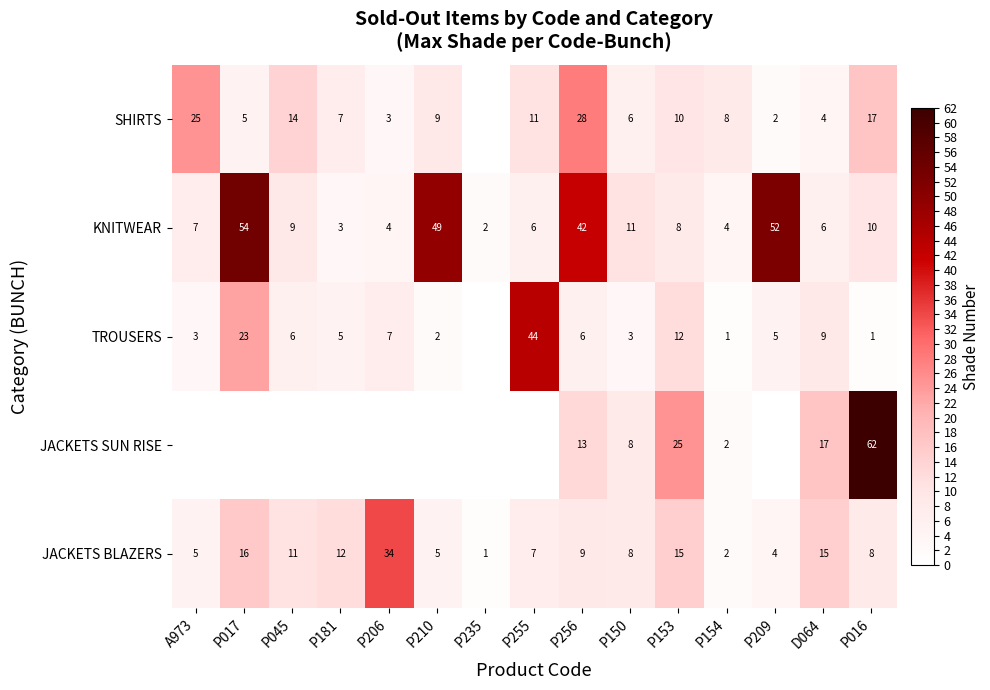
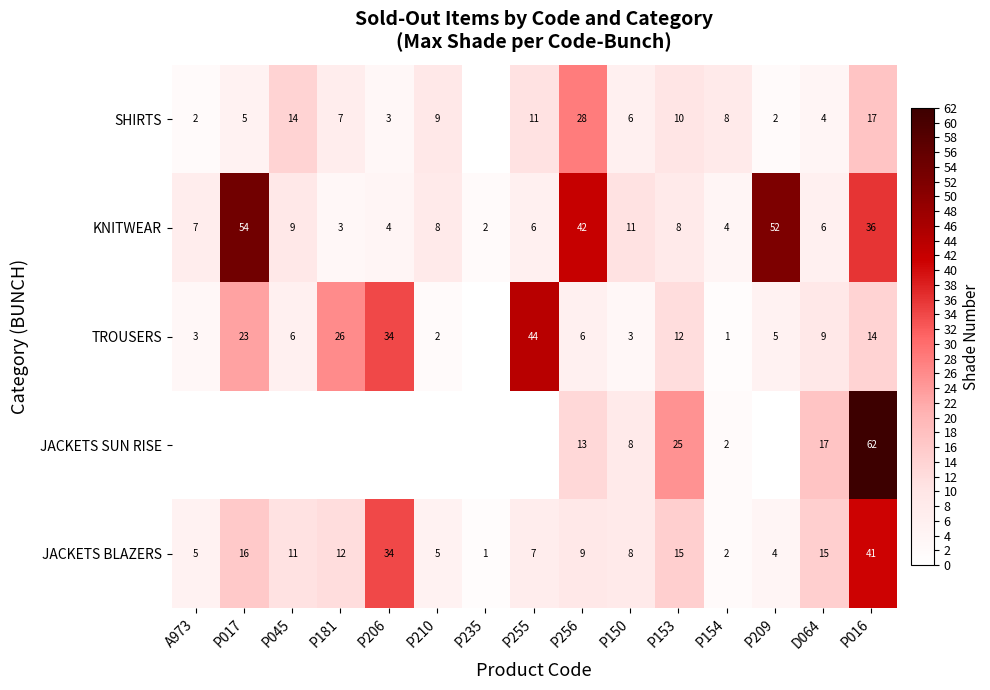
  {
    "SHIRTS": {
-     "A973": 25,
+     "A973": 2,
      "P017": 5,
      "P045": 14,
      "P181": 7,
      "P206": 3,
      "P210": 9,
      "P255": 11,
      "P256": 28,
      "P150": 6,
      "P153": 10,
      "P154": 8,
      "P209": 2,
      "D064": 4,
      "P016": 17
    },
    "KNITWEAR": {
      "A973": 7,
      "P017": 54,
      "P045": 9,
      "P181": 3,
      "P206": 4,
-     "P210": 49,
+     "P210": 8,
      "P235": 2,
      "P255": 6,
      "P256": 42,
      "P150": 11,
      "P153": 8,
      "P154": 4,
      "P209": 52,
      "D064": 6,
-     "P016": 10
+     "P016": 36
    },
    "TROUSERS": {
      "A973": 3,
      "P017": 23,
      "P045": 6,
-     "P181": 5,
-     "P206": 7,
+     "P181": 26,
+     "P206": 34,
      "P210": 2,
      "P255": 44,
      "P256": 6,
      "P150": 3,
      "P153": 12,
      "P154": 1,
      "P209": 5,
      "D064": 9,
-     "P016": 1
+     "P016": 14
    },
    "JACKETS SUN RISE": {
      "P256": 13,
      "P150": 8,
      "P153": 25,
      "P154": 2,
      "D064": 17,
      "P016": 62
    },
    "JACKETS BLAZERS": {
      "A973": 5,
      "P017": 16,
      "P045": 11,
      "P181": 12,
      "P206": 34,
      "P210": 5,
      "P235": 1,
      "P255": 7,
      "P256": 9,
      "P150": 8,
      "P153": 15,
      "P154": 2,
      "P209": 4,
      "D064": 15,
-     "P016": 8
+     "P016": 41
    }
  }
